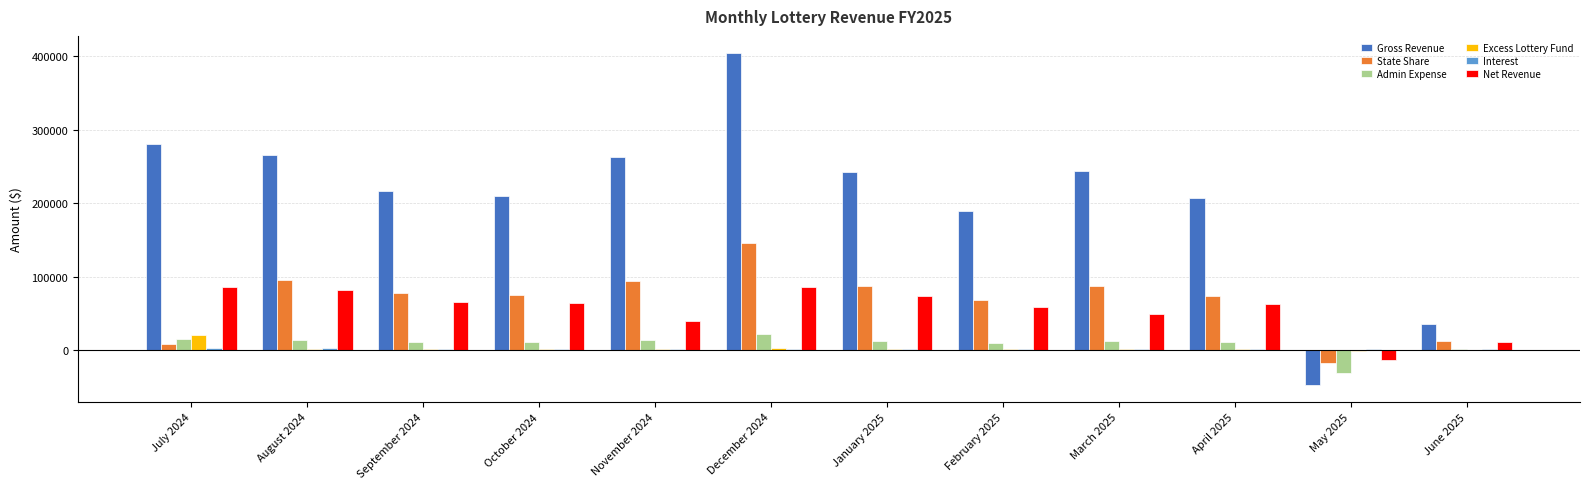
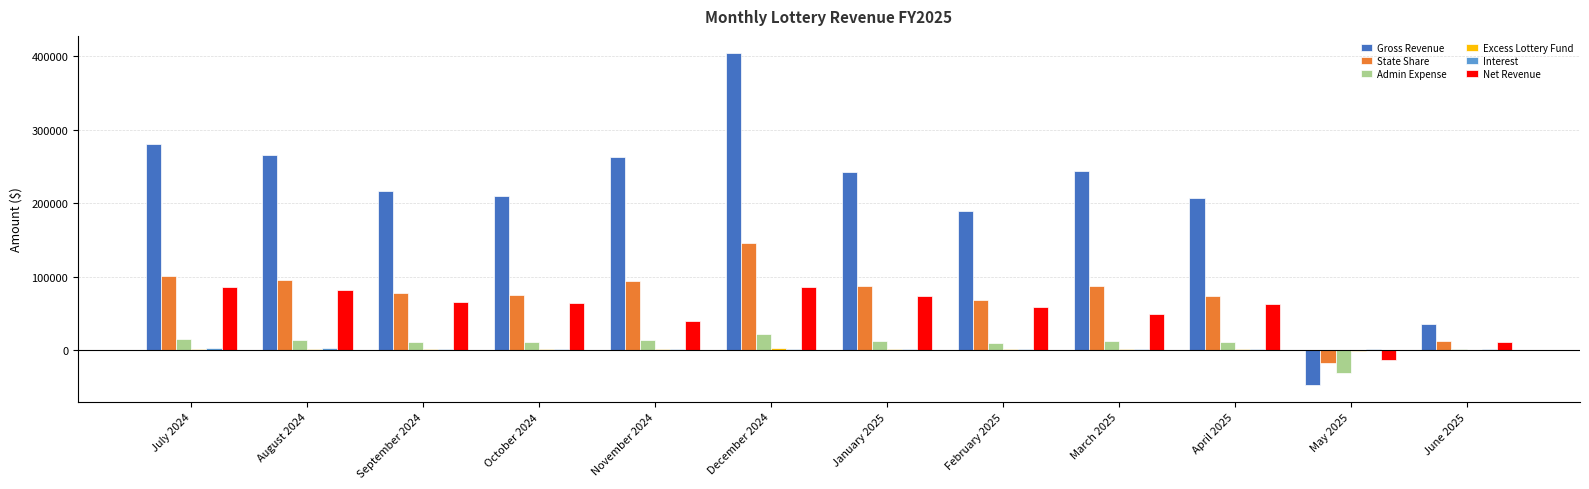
  {
    "State Share": {
-     "July 2024": 10000,
+     "July 2024": 100000,
      "August 2024": 100000,
      "September 2024": 80000,
      "October 2024": 80000,
      "November 2024": 90000,
      "December 2024": 150000,
      "January 2025": 90000,
      "February 2025": 70000,
      "March 2025": 90000,
      "April 2025": 70000,
      "May 2025": -20000,
      "June 2025": 10000
    },
    "Admin Expense": {
      "July 2024": 20000,
      "August 2024": 10000,
      "September 2024": 10000,
      "October 2024": 10000,
      "November 2024": 10000,
      "December 2024": 20000,
      "January 2025": 10000,
      "February 2025": 10000,
      "March 2025": 10000,
      "April 2025": 10000,
      "May 2025": -30000
    },
    "Excess Lottery Fund": {
-     "July 2024": 20000,
+     "July 2024": 0,
      "December 2024": 0
    },
    "Net Revenue": {
      "July 2024": 90000,
      "August 2024": 80000,
      "September 2024": 70000,
      "October 2024": 60000,
      "November 2024": 40000,
      "December 2024": 90000,
      "January 2025": 70000,
      "February 2025": 60000,
      "March 2025": 50000,
      "April 2025": 60000,
      "May 2025": -10000,
      "June 2025": 10000
    }
  }
